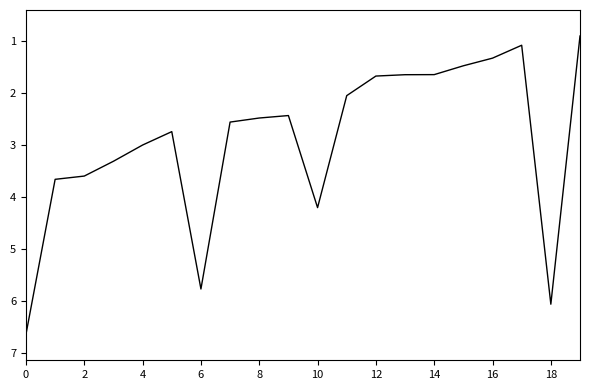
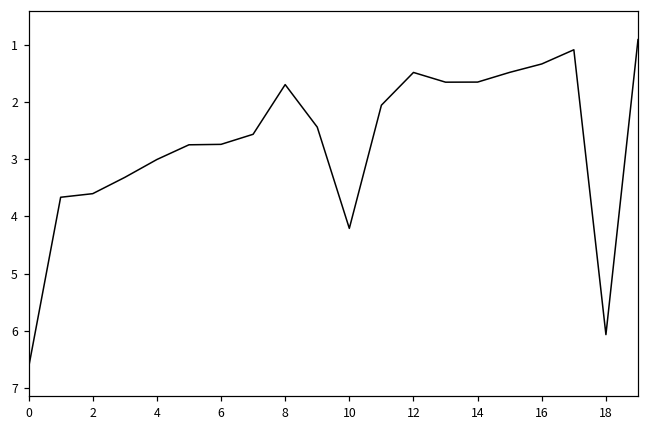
  {
    "0": 6.6,
    "2": 3.6,
    "4": 3.0,
-   "6": 5.8,
-   "8": 2.5,
+   "6": 2.7,
+   "8": 1.7,
    "10": 4.2,
-   "12": 1.7,
+   "12": 1.5,
    "14": 1.7,
    "16": 1.3,
    "18": 6.1
  }
